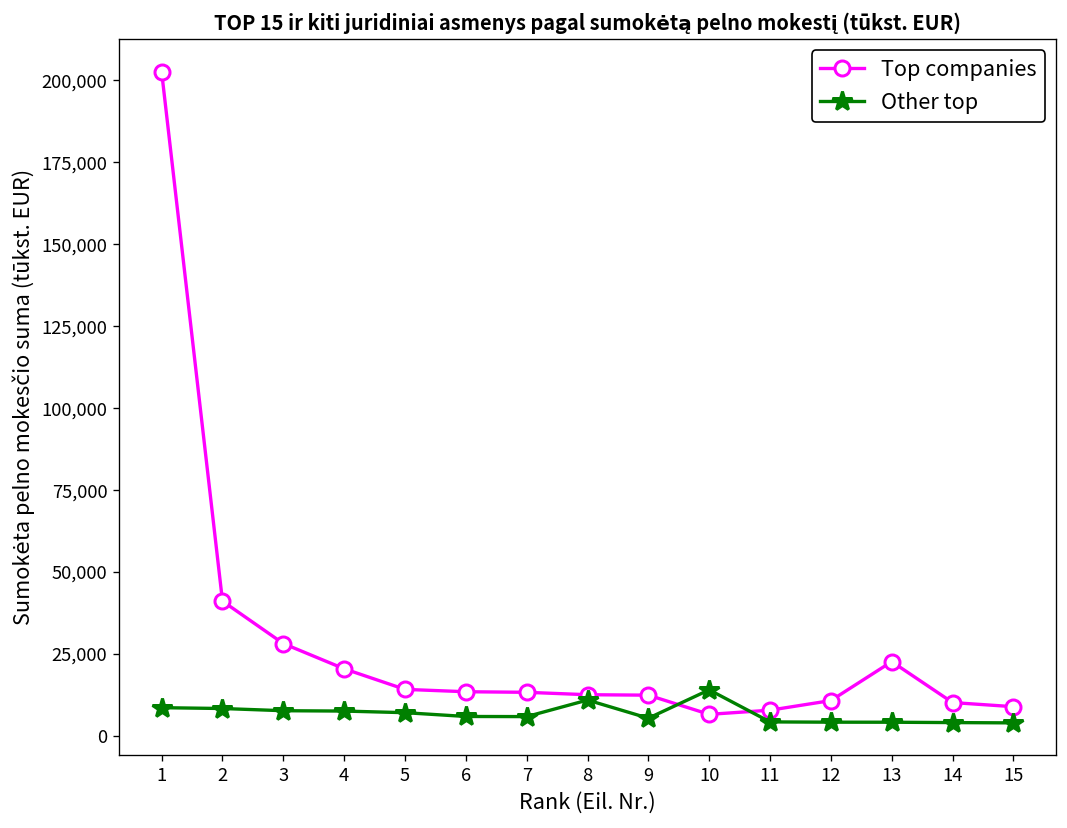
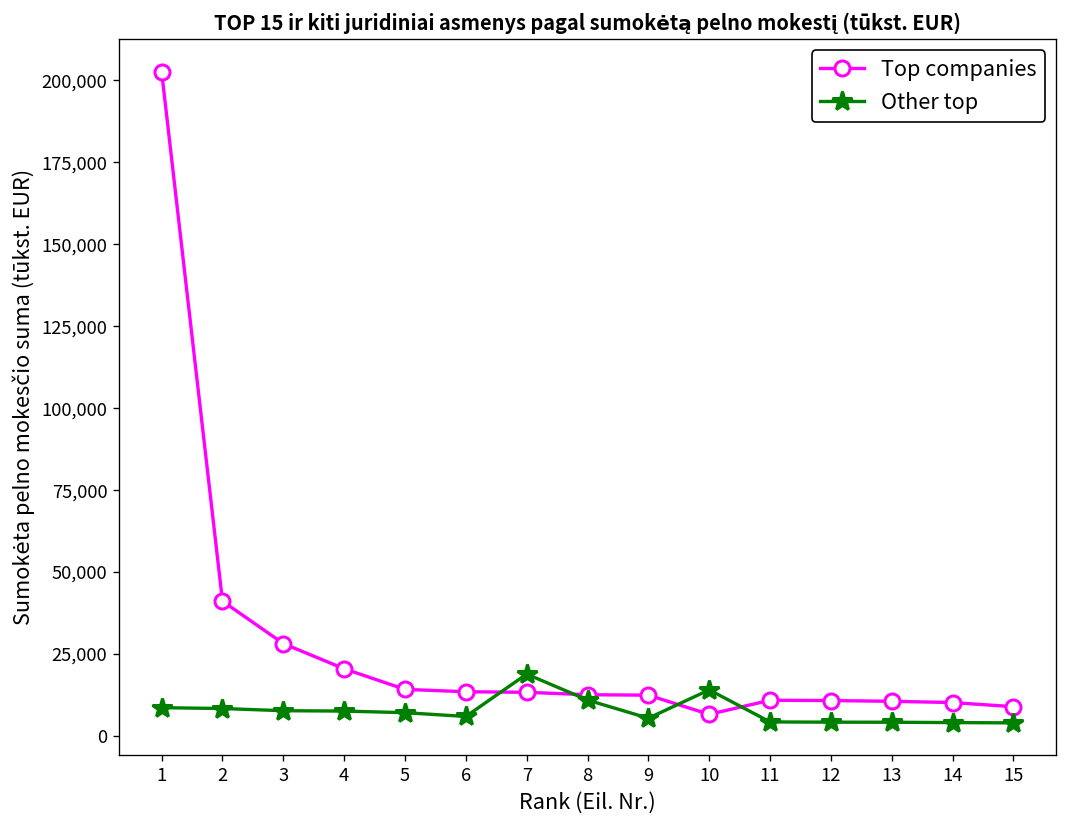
  {
    "Top companies": {
      "1": "203,000",
      "2": "41,000",
      "3": "28,000",
      "4": "21,000",
      "5": "14,000",
      "6": "14,000",
      "7": "13,000",
      "8": "13,000",
      "9": "12,000",
      "10": "7,000",
-     "11": "8,000",
+     "11": "11,000",
      "12": "11,000",
-     "13": "23,000",
+     "13": "11,000",
      "14": "10,000",
      "15": "9,000"
    },
    "Other top": {
      "1": "9,000",
      "2": "8,000",
      "3": "8,000",
      "4": "8,000",
      "5": "7,000",
      "6": "6,000",
-     "7": "6,000",
+     "7": "19,000",
      "8": "11,000",
      "9": "5,000",
      "10": "14,000",
      "11": "4,000",
      "12": "4,000",
      "13": "4,000",
      "14": "4,000",
      "15": "4,000"
    }
  }
